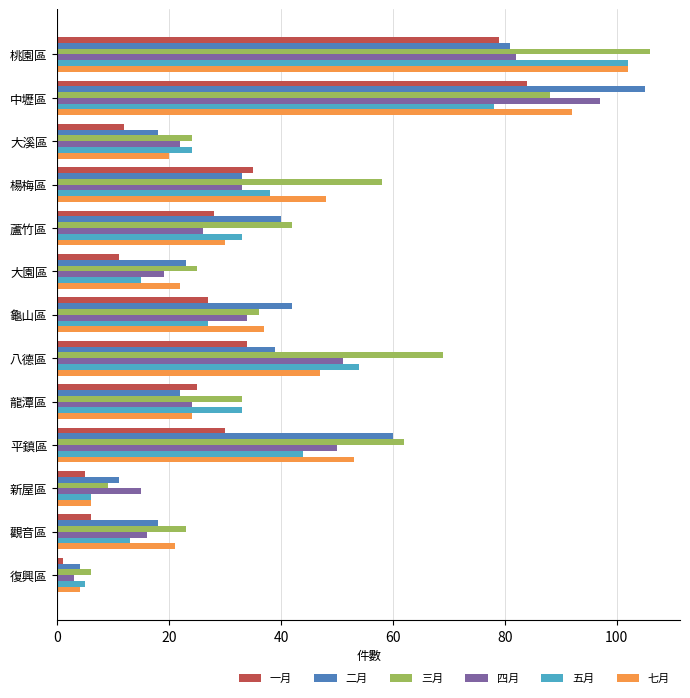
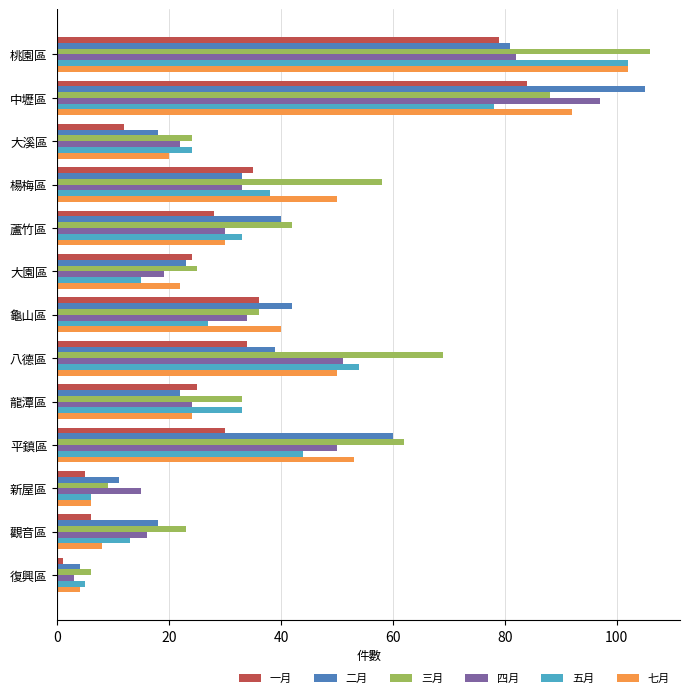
  {
    "一月": {
      "桃園區": 79,
      "中壢區": 84,
      "大溪區": 12,
      "楊梅區": 35,
      "蘆竹區": 28,
-     "大園區": 11,
-     "龜山區": 27,
+     "大園區": 24,
+     "龜山區": 36,
      "八德區": 34,
      "龍潭區": 25,
      "平鎮區": 30,
      "新屋區": 5,
      "觀音區": 6,
      "復興區": 1
    },
    "三月": {
      "桃園區": 106,
      "中壢區": 88,
      "大溪區": 24,
      "楊梅區": 58,
      "蘆竹區": 42,
      "大園區": 25,
      "龜山區": 36,
      "八德區": 69,
      "龍潭區": 33,
      "平鎮區": 62,
      "新屋區": 9,
      "觀音區": 23,
      "復興區": 6
    },
    "四月": {
      "桃園區": 82,
      "中壢區": 97,
      "大溪區": 22,
      "楊梅區": 33,
-     "蘆竹區": 26,
+     "蘆竹區": 30,
      "大園區": 19,
      "龜山區": 34,
      "八德區": 51,
      "龍潭區": 24,
      "平鎮區": 50,
      "新屋區": 15,
      "觀音區": 16,
      "復興區": 3
    },
    "七月": {
      "桃園區": 102,
      "中壢區": 92,
      "大溪區": 20,
-     "楊梅區": 48,
+     "楊梅區": 50,
      "蘆竹區": 30,
      "大園區": 22,
-     "龜山區": 37,
-     "八德區": 47,
+     "龜山區": 40,
+     "八德區": 50,
      "龍潭區": 24,
      "平鎮區": 53,
      "新屋區": 6,
-     "觀音區": 21,
+     "觀音區": 8,
      "復興區": 4
    }
  }
